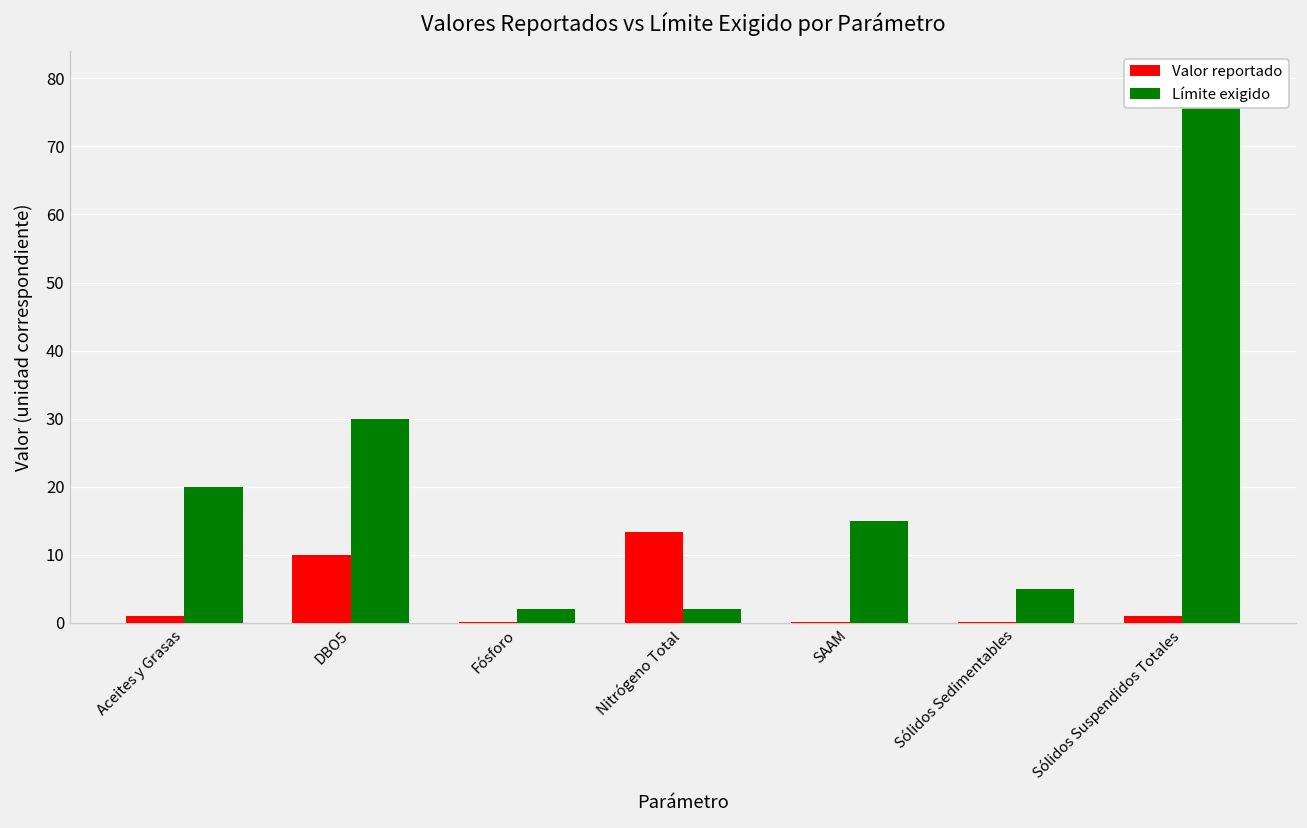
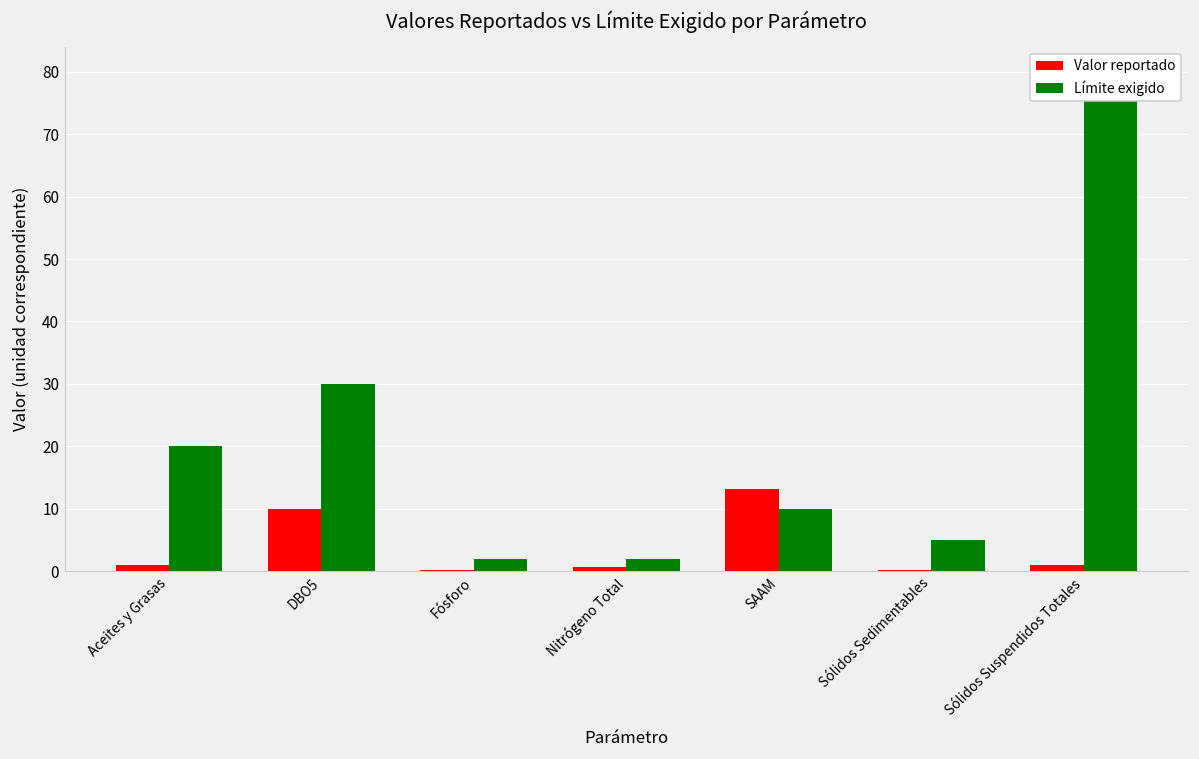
  {
    "Valor reportado": {
      "Aceites y Grasas": 1,
      "DBO5": 10,
-     "Nitrógeno Total": 13,
-     "SAAM": 0,
+     "Nitrógeno Total": 1,
+     "SAAM": 13,
      "Sólidos Suspendidos Totales": 1
    },
    "Límite exigido": {
      "Aceites y Grasas": 20,
      "DBO5": 30,
      "Fósforo": 2,
      "Nitrógeno Total": 2,
-     "SAAM": 15,
+     "SAAM": 10,
      "Sólidos Sedimentables": 5
    }
  }
